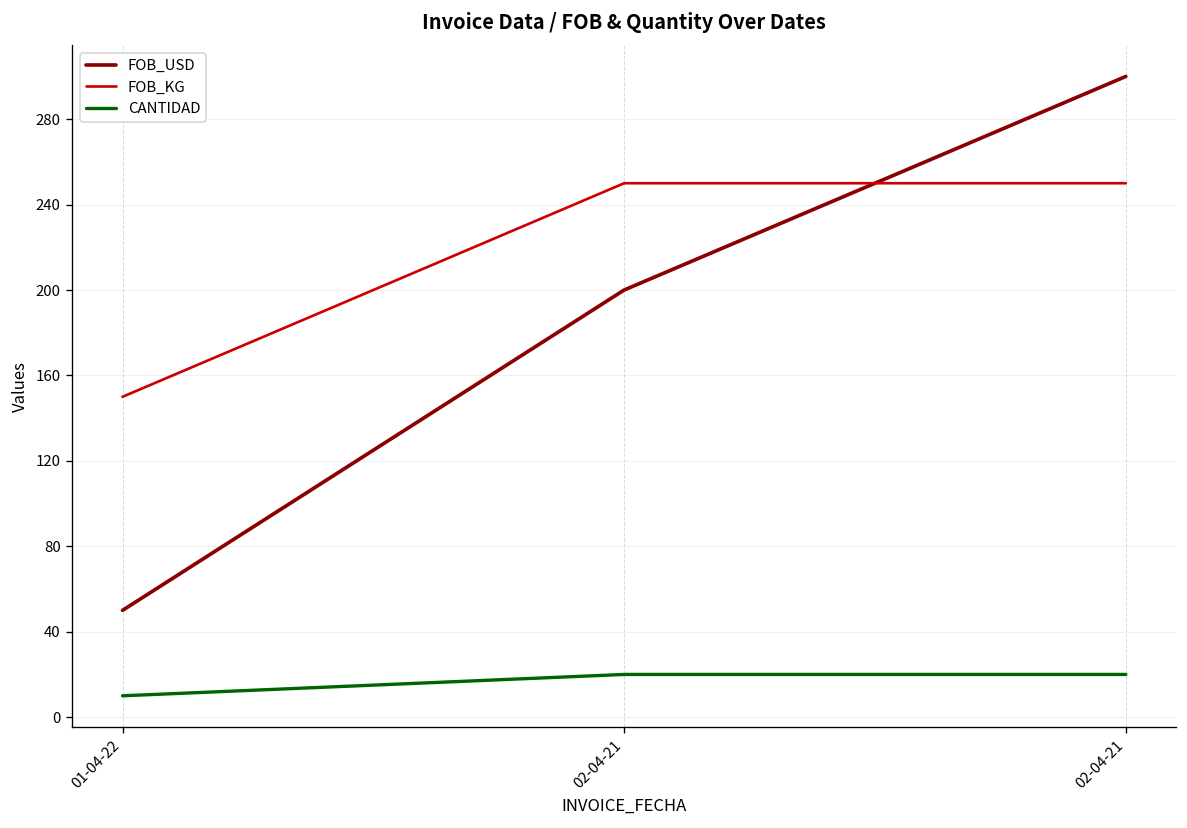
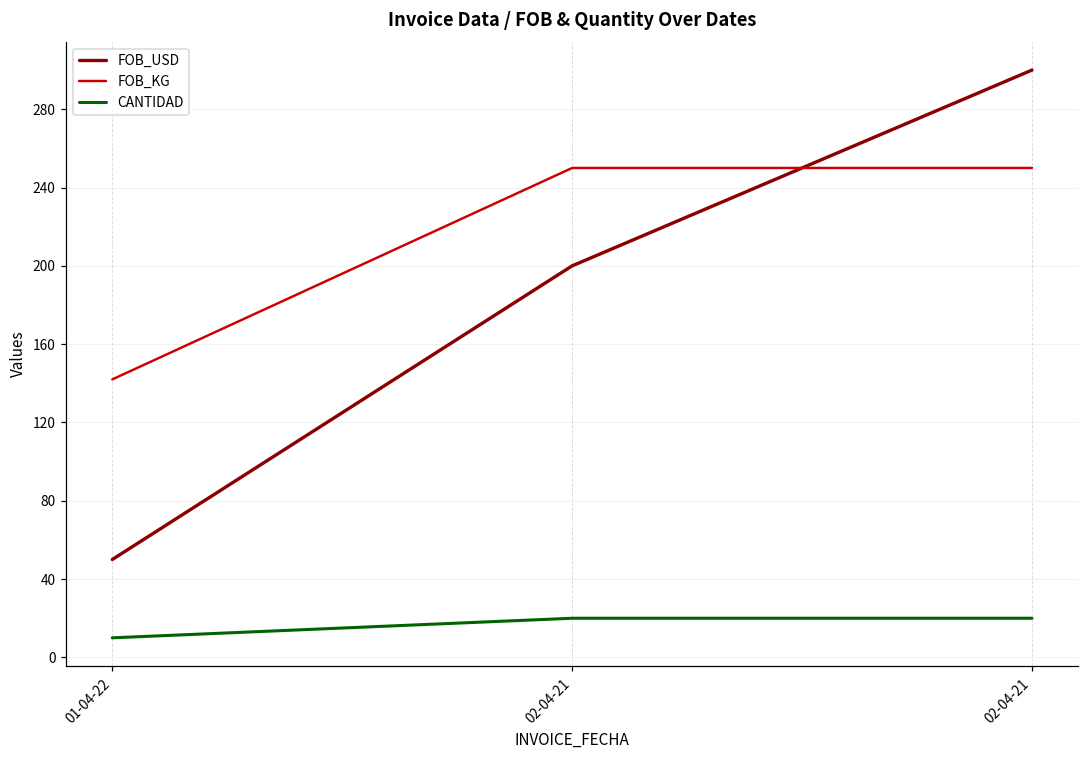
  {
    "FOB_USD": {
      "01-04-22": 50
    },
    "FOB_KG": {
-     "01-04-22": 150
+     "01-04-22": 142
    },
    "CANTIDAD": {
      "01-04-22": 10
    }
  }
